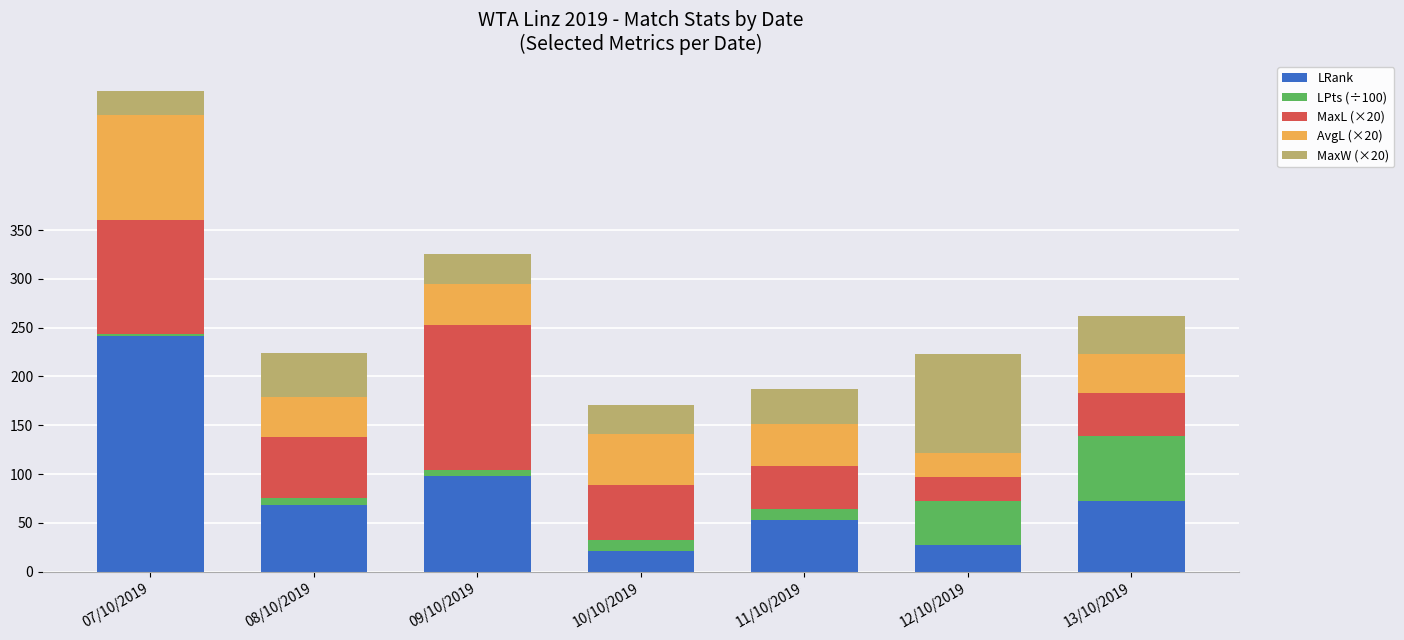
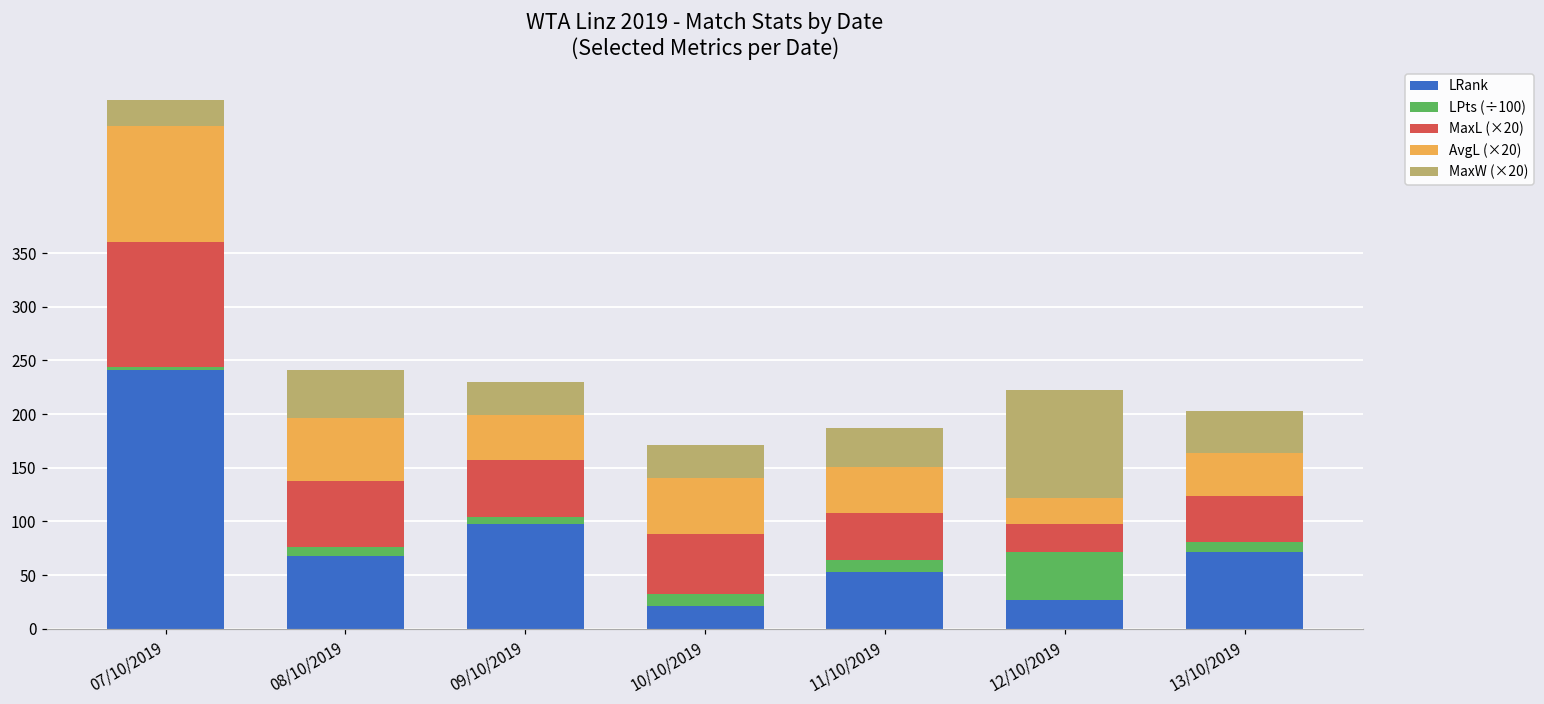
  {
    "LRank": {
      "07/10/2019": 240,
      "08/10/2019": 70,
      "09/10/2019": 100,
      "10/10/2019": 20,
      "11/10/2019": 50,
      "12/10/2019": 30,
      "13/10/2019": 70
    },
    "LPts (÷100)": {
      "08/10/2019": 10,
      "09/10/2019": 10,
      "10/10/2019": 10,
      "11/10/2019": 10,
      "12/10/2019": 40,
-     "13/10/2019": 70
+     "13/10/2019": 10
    },
    "MaxL (×20)": {
      "07/10/2019": 120,
      "08/10/2019": 60,
-     "09/10/2019": 150,
+     "09/10/2019": 50,
      "10/10/2019": 60,
      "11/10/2019": 40,
      "12/10/2019": 30,
      "13/10/2019": 40
    },
    "AvgL (×20)": {
      "07/10/2019": 110,
-     "08/10/2019": 40,
+     "08/10/2019": 60,
      "09/10/2019": 40,
      "10/10/2019": 50,
      "11/10/2019": 40,
      "12/10/2019": 20,
      "13/10/2019": 40
    },
    "MaxW (×20)": {
      "07/10/2019": 20,
      "08/10/2019": 50,
      "09/10/2019": 30,
      "10/10/2019": 30,
      "11/10/2019": 40,
      "12/10/2019": 100,
      "13/10/2019": 40
    }
  }
